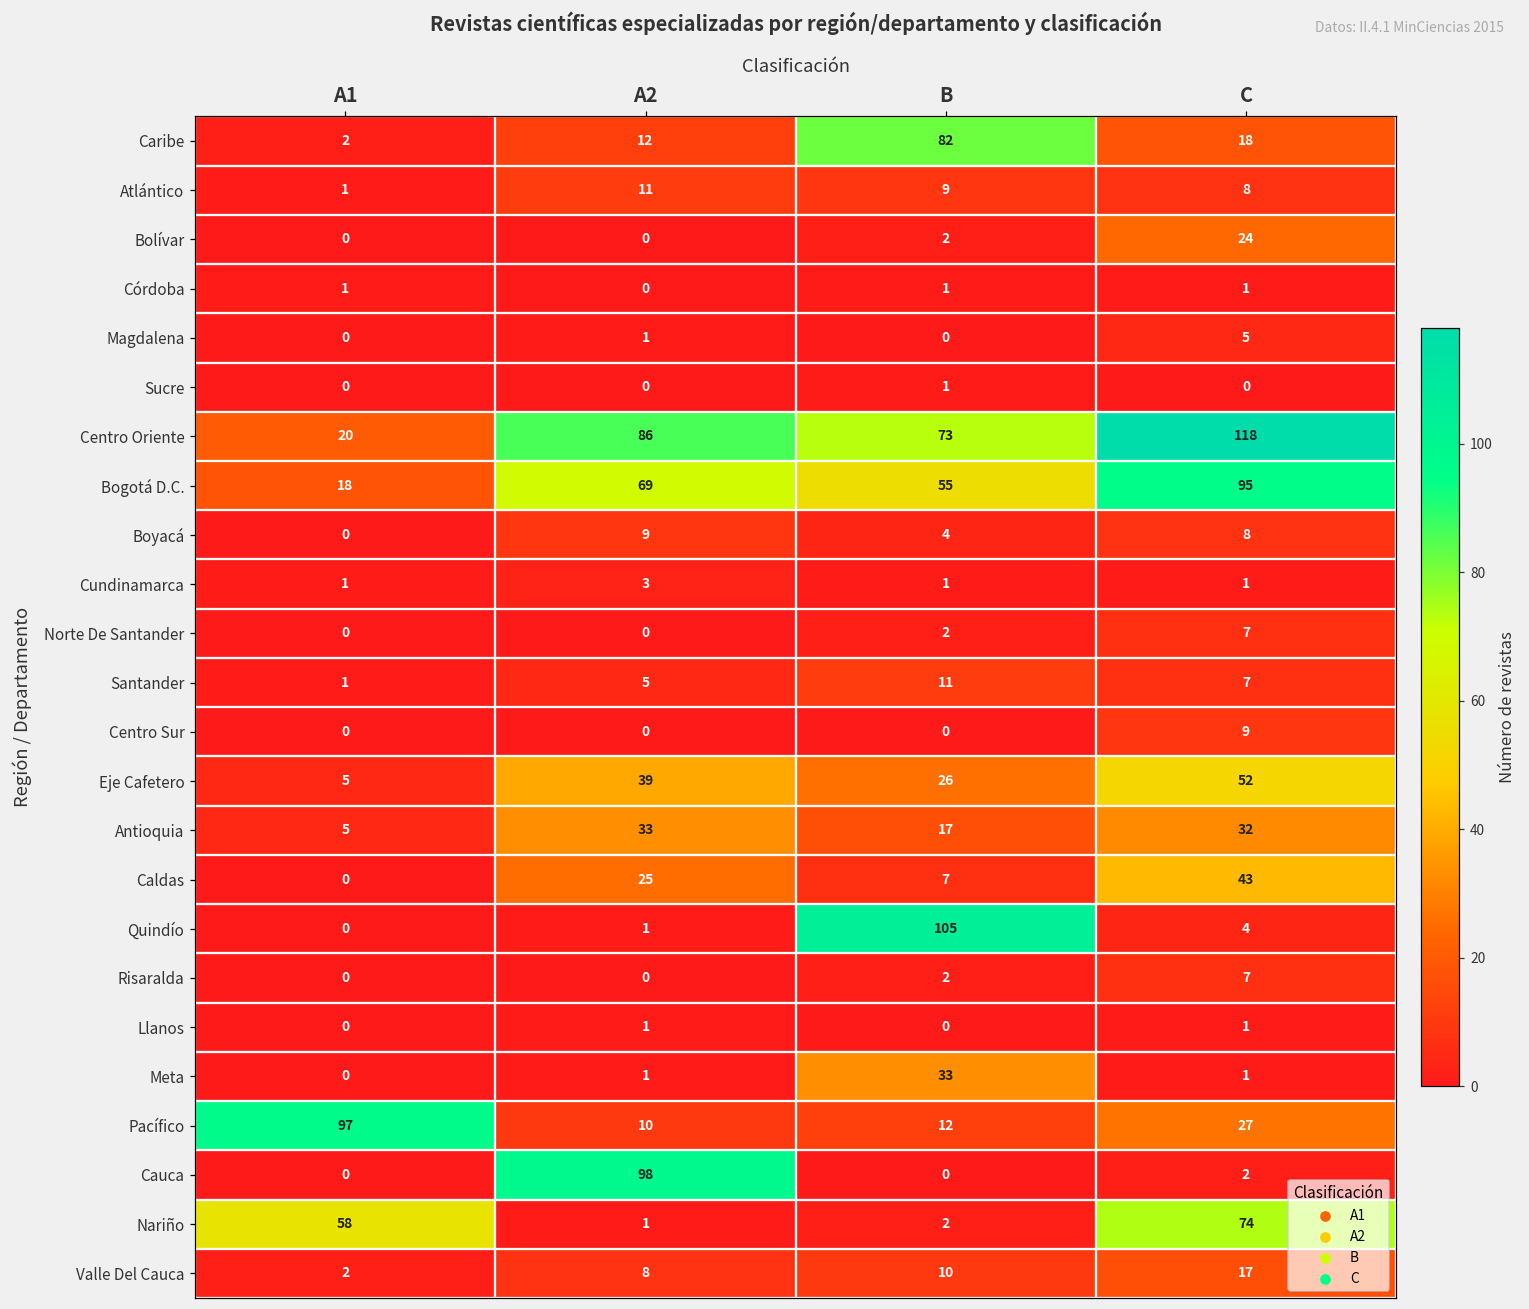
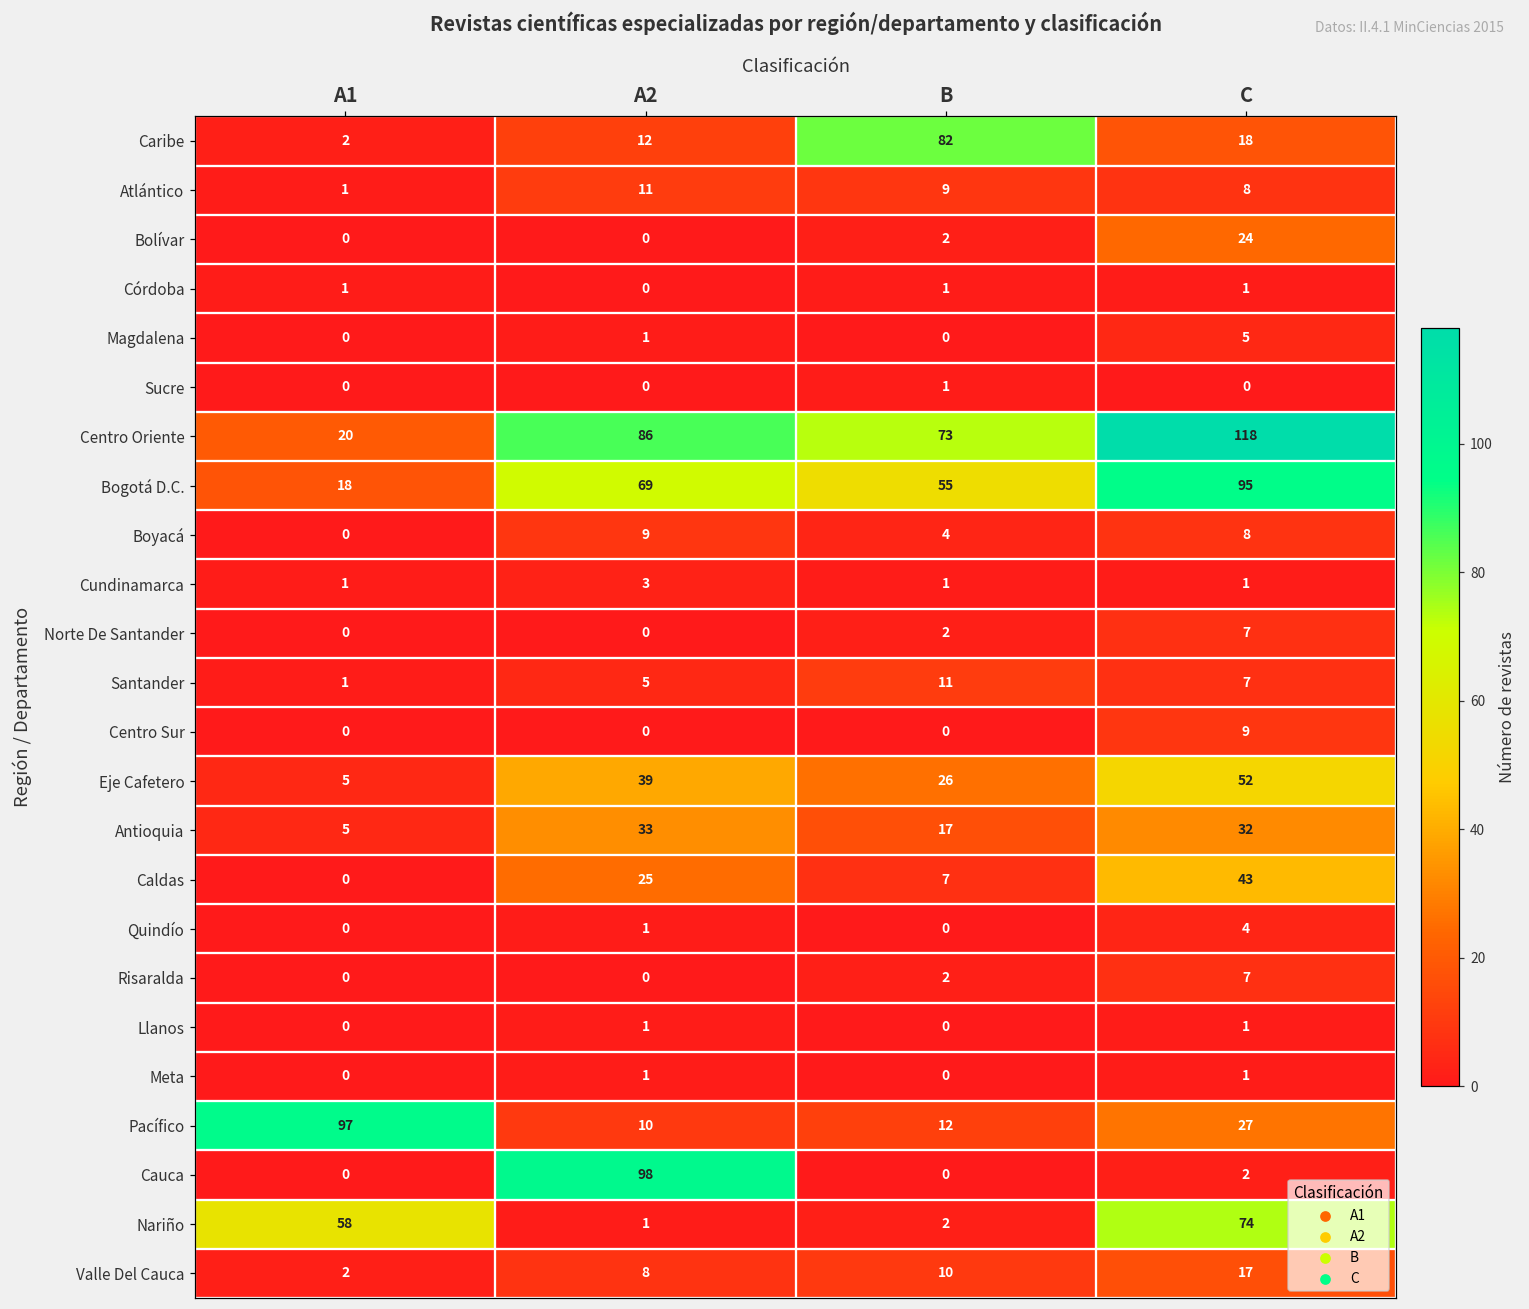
  {
    "Caribe": {
      "A1": 2,
      "A2": 12,
      "B": 82,
      "C": 18
    },
    "Atlántico": {
      "A1": 1,
      "A2": 11,
      "B": 9,
      "C": 8
    },
    "Bolívar": {
      "A1": 0,
      "A2": 0,
      "B": 2,
      "C": 24
    },
    "Córdoba": {
      "A1": 1,
      "A2": 0,
      "B": 1,
      "C": 1
    },
    "Magdalena": {
      "A1": 0,
      "A2": 1,
      "B": 0,
      "C": 5
    },
    "Sucre": {
      "A1": 0,
      "A2": 0,
      "B": 1,
      "C": 0
    },
    "Centro Oriente": {
      "A1": 20,
      "A2": 86,
      "B": 73,
      "C": 118
    },
    "Bogotá D.C.": {
      "A1": 18,
      "A2": 69,
      "B": 55,
      "C": 95
    },
    "Boyacá": {
      "A1": 0,
      "A2": 9,
      "B": 4,
      "C": 8
    },
    "Cundinamarca": {
      "A1": 1,
      "A2": 3,
      "B": 1,
      "C": 1
    },
    "Norte De Santander": {
      "A1": 0,
      "A2": 0,
      "B": 2,
      "C": 7
    },
    "Santander": {
      "A1": 1,
      "A2": 5,
      "B": 11,
      "C": 7
    },
    "Centro Sur": {
      "A1": 0,
      "A2": 0,
      "B": 0,
      "C": 9
    },
    "Eje Cafetero": {
      "A1": 5,
      "A2": 39,
      "B": 26,
      "C": 52
    },
    "Antioquia": {
      "A1": 5,
      "A2": 33,
      "B": 17,
      "C": 32
    },
    "Caldas": {
      "A1": 0,
      "A2": 25,
      "B": 7,
      "C": 43
    },
    "Quindío": {
      "A1": 0,
      "A2": 1,
-     "B": 105,
+     "B": 0,
      "C": 4
    },
    "Risaralda": {
      "A1": 0,
      "A2": 0,
      "B": 2,
      "C": 7
    },
    "Llanos": {
      "A1": 0,
      "A2": 1,
      "B": 0,
      "C": 1
    },
    "Meta": {
      "A1": 0,
      "A2": 1,
-     "B": 33,
+     "B": 0,
      "C": 1
    },
    "Pacífico": {
      "A1": 97,
      "A2": 10,
      "B": 12,
      "C": 27
    },
    "Cauca": {
      "A1": 0,
      "A2": 98,
      "B": 0,
      "C": 2
    },
    "Nariño": {
      "A1": 58,
      "A2": 1,
      "B": 2,
      "C": 74
    },
    "Valle Del Cauca": {
      "A1": 2,
      "A2": 8,
      "B": 10,
      "C": 17
    }
  }
